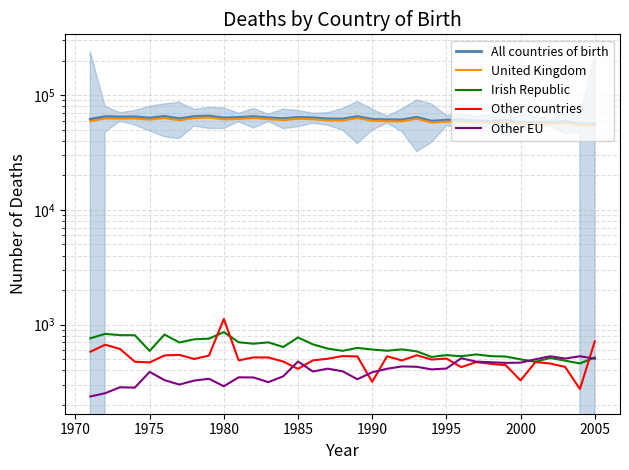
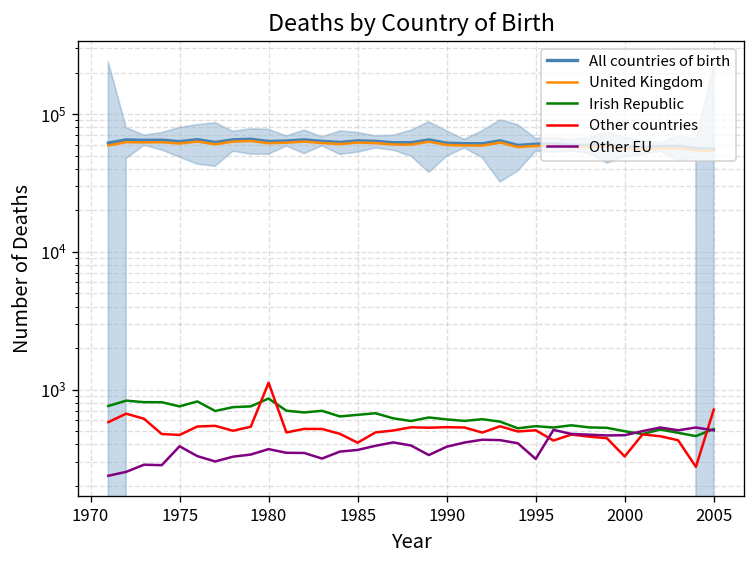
  {
    "Irish Republic": {
-     "1975": 600,
+     "1975": 800,
      "1980": 900,
-     "1985": 800,
+     "1985": 700,
      "1990": 600,
      "1995": 500,
      "2000": 500
    },
    "Other countries": {
      "1975": 470,
      "1980": 1100,
      "1985": 410,
-     "1990": 320,
+     "1990": 500,
      "1995": 500,
      "2000": 330,
      "2005": 700
    },
    "Other EU": {
      "1975": 390,
-     "1980": 290,
-     "1985": 480,
+     "1980": 370,
+     "1985": 370,
      "1990": 390,
-     "1995": 420,
+     "1995": 310,
      "2000": 470
    }
  }
